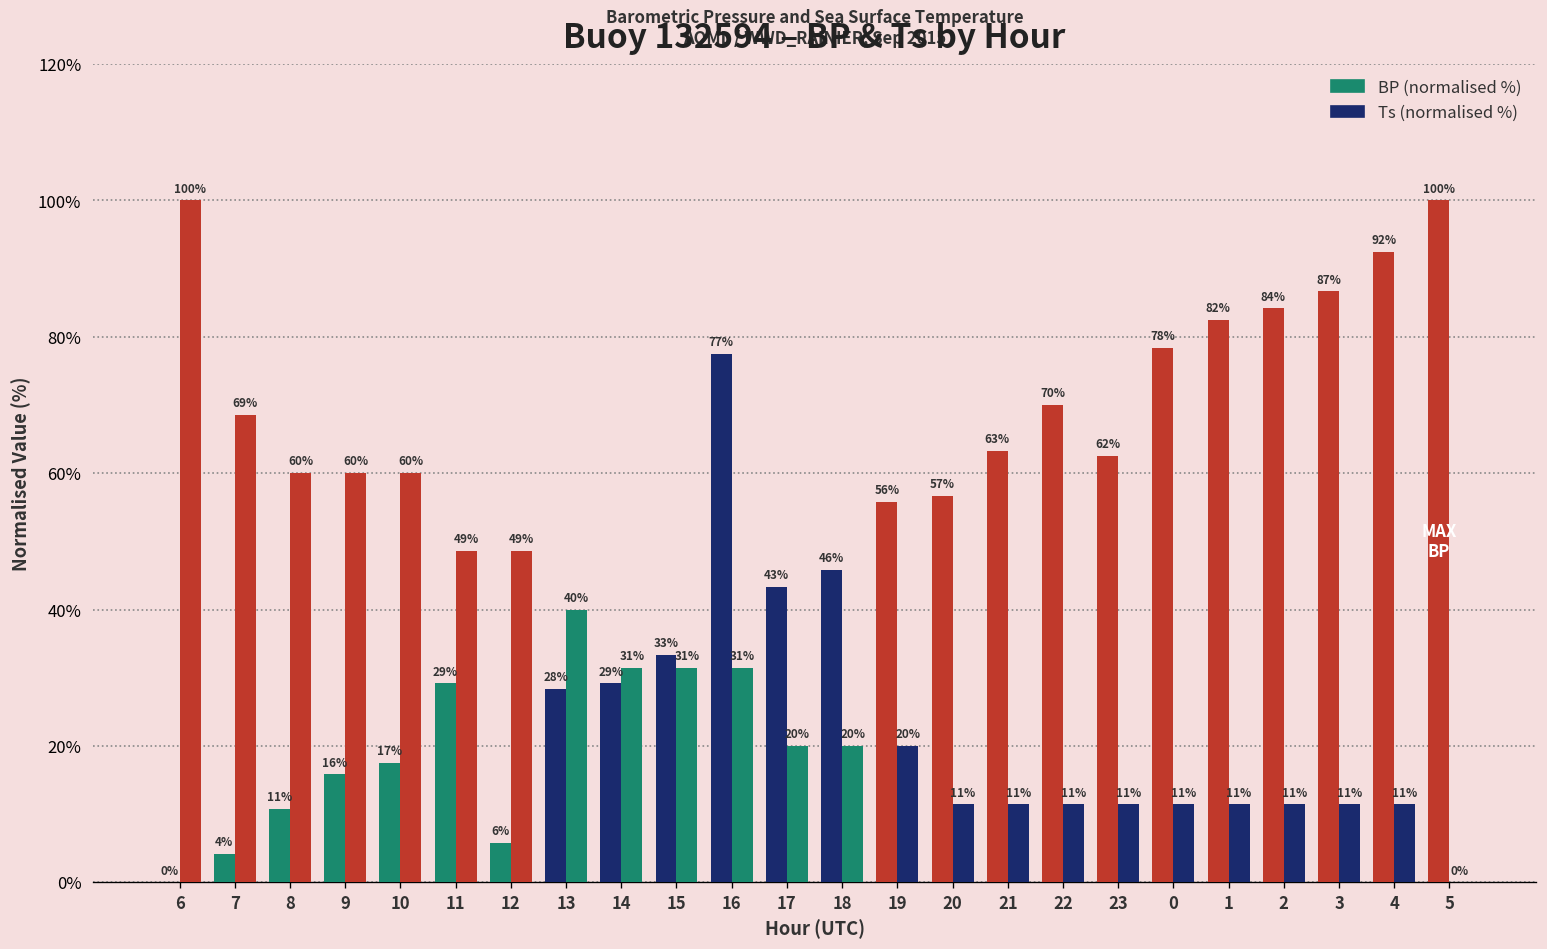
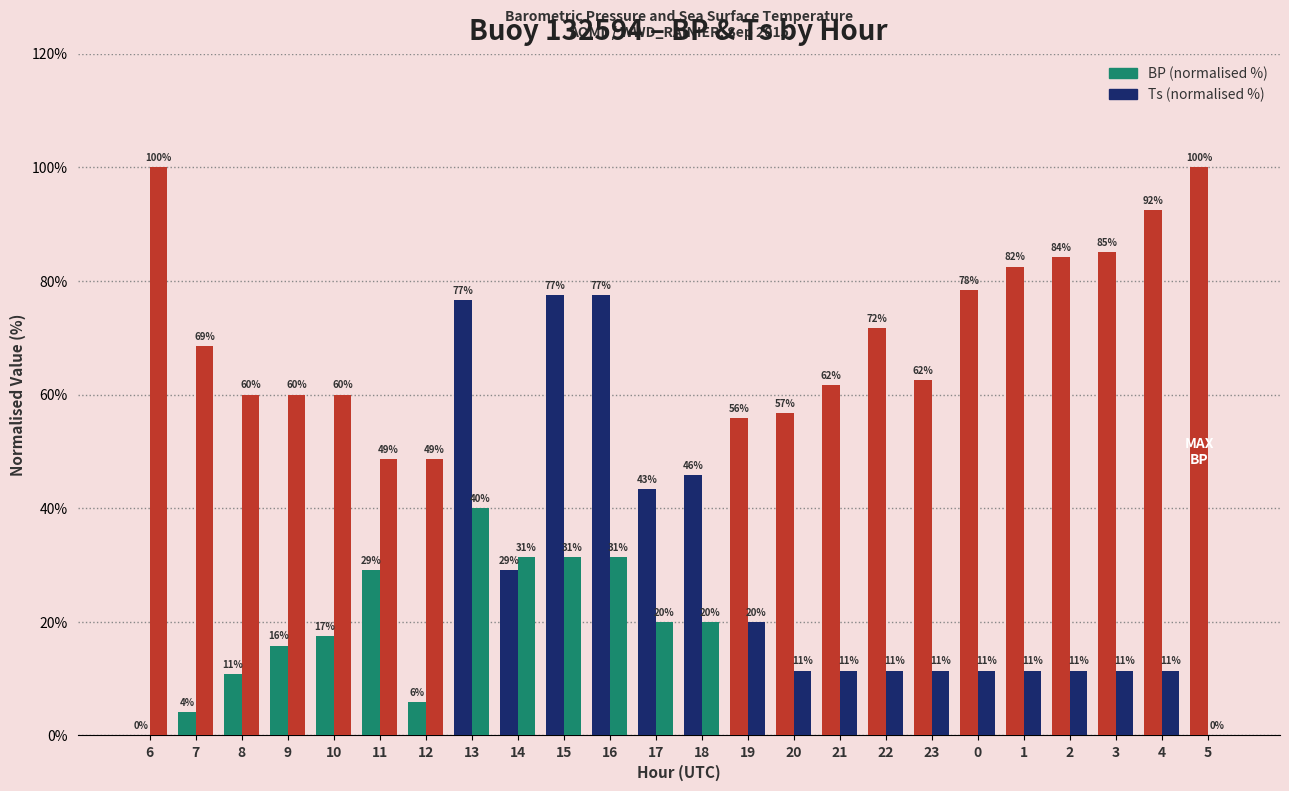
  {
    "BP (normalised %)": {
      "6": "0%",
      "7": "4%",
      "8": "11%",
      "9": "16%",
      "10": "17%",
      "11": "29%",
      "12": "6%",
-     "13": "28%",
+     "13": "77%",
      "14": "29%",
-     "15": "33%",
+     "15": "77%",
      "16": "77%",
      "17": "43%",
      "18": "46%",
      "19": "56%",
      "20": "57%",
-     "21": "63%",
-     "22": "70%",
+     "21": "62%",
+     "22": "72%",
      "23": "62%",
      "0": "78%",
      "1": "82%",
      "2": "84%",
-     "3": "87%",
+     "3": "85%",
      "4": "92%",
      "5": "100%"
    }
  }
